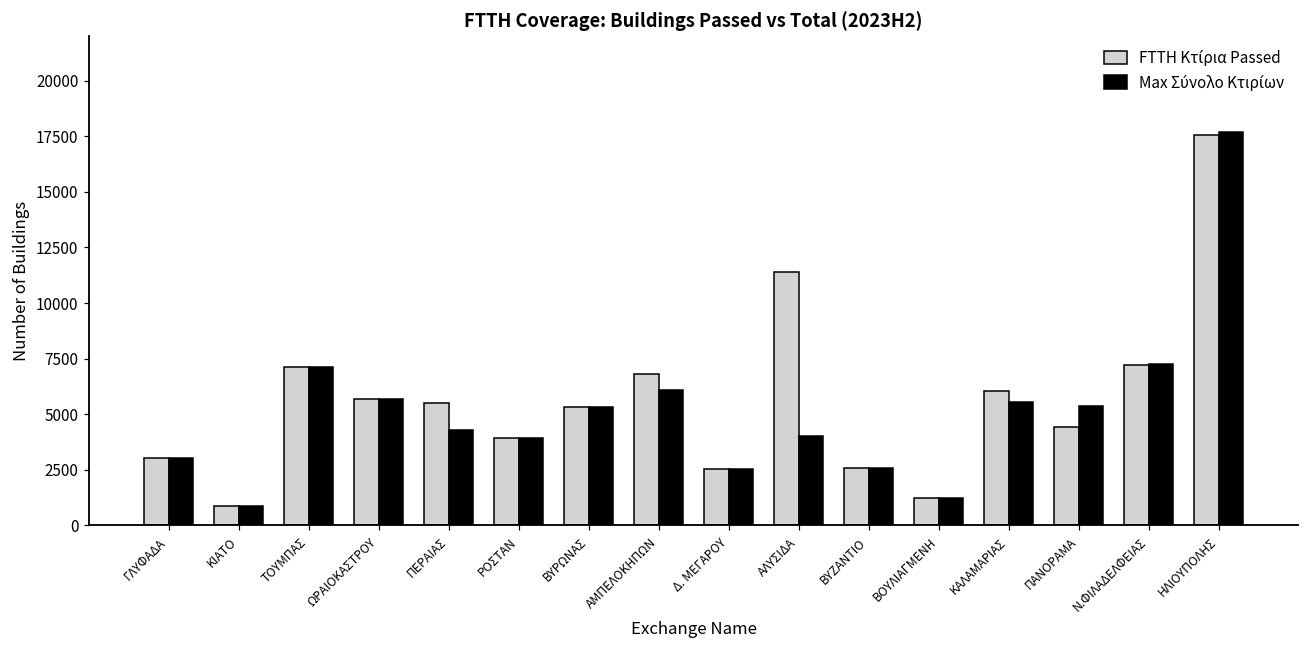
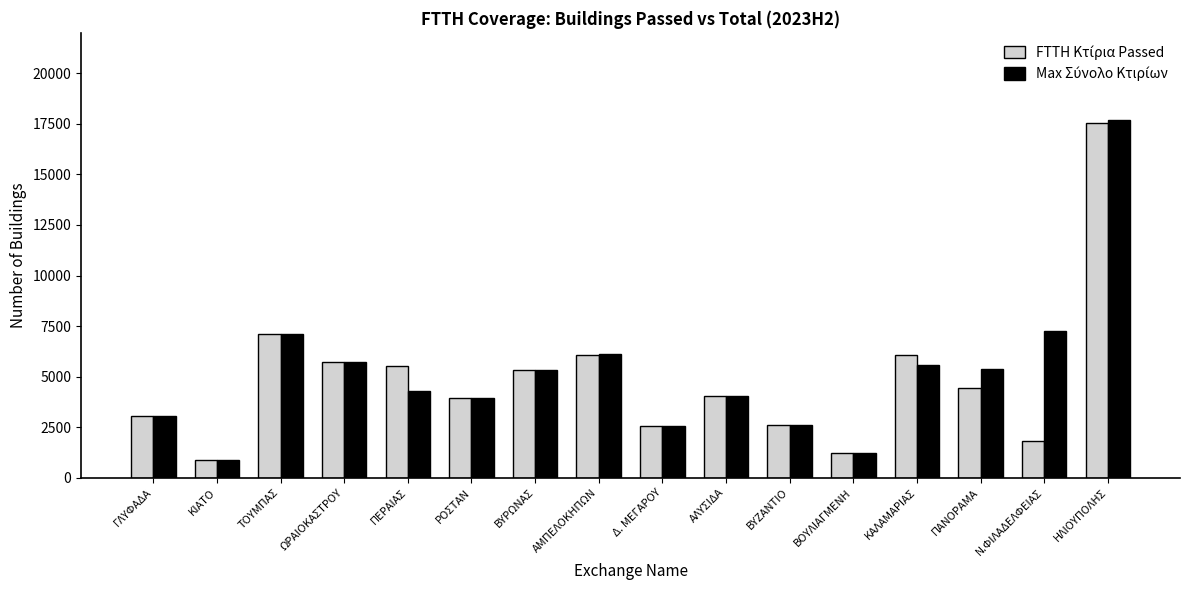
  {
    "FTTH Κτίρια Passed": {
      "ΓΛΥΦΑΔΑ": 3000,
      "ΚΙΑΤΟ": 900,
      "ΤΟΥΜΠΑΣ": 7100,
      "ΩΡΑΙΟΚΑΣΤΡΟΥ": 5700,
      "ΠΕΡΑΙΑΣ": 5500,
      "ΡΟΣΤΑΝ": 3900,
      "ΒΥΡΩΝΑΣ": 5300,
-     "ΑΜΠΕΛΟΚΗΠΩΝ": 6800,
+     "ΑΜΠΕΛΟΚΗΠΩΝ": 6100,
      "Δ. ΜΕΓΑΡΟΥ": 2500,
-     "ΑΛΥΣΙΔΑ": 11400,
+     "ΑΛΥΣΙΔΑ": 4000,
      "ΒΥΖΑΝΤΙΟ": 2600,
      "ΒΟΥΛΙΑΓΜΕΝΗ": 1200,
      "ΚΑΛΑΜΑΡΙΑΣ": 6100,
      "ΠΑΝΟΡΑΜΑ": 4400,
-     "Ν.ΦΙΛΑΔΕΛΦΕΙΑΣ": 7200,
+     "Ν.ΦΙΛΑΔΕΛΦΕΙΑΣ": 1800,
      "ΗΛΙΟΥΠΟΛΗΣ": 17600
    },
    "Max Σύνολο Κτιρίων": {
      "ΓΛΥΦΑΔΑ": 3000,
      "ΚΙΑΤΟ": 900,
      "ΤΟΥΜΠΑΣ": 7100,
      "ΩΡΑΙΟΚΑΣΤΡΟΥ": 5700,
      "ΠΕΡΑΙΑΣ": 4300,
      "ΡΟΣΤΑΝ": 3900,
      "ΒΥΡΩΝΑΣ": 5300,
      "ΑΜΠΕΛΟΚΗΠΩΝ": 6100,
      "Δ. ΜΕΓΑΡΟΥ": 2500,
      "ΑΛΥΣΙΔΑ": 4000,
      "ΒΥΖΑΝΤΙΟ": 2600,
      "ΒΟΥΛΙΑΓΜΕΝΗ": 1200,
      "ΚΑΛΑΜΑΡΙΑΣ": 5600,
      "ΠΑΝΟΡΑΜΑ": 5400,
      "Ν.ΦΙΛΑΔΕΛΦΕΙΑΣ": 7300,
      "ΗΛΙΟΥΠΟΛΗΣ": 17700
    }
  }
